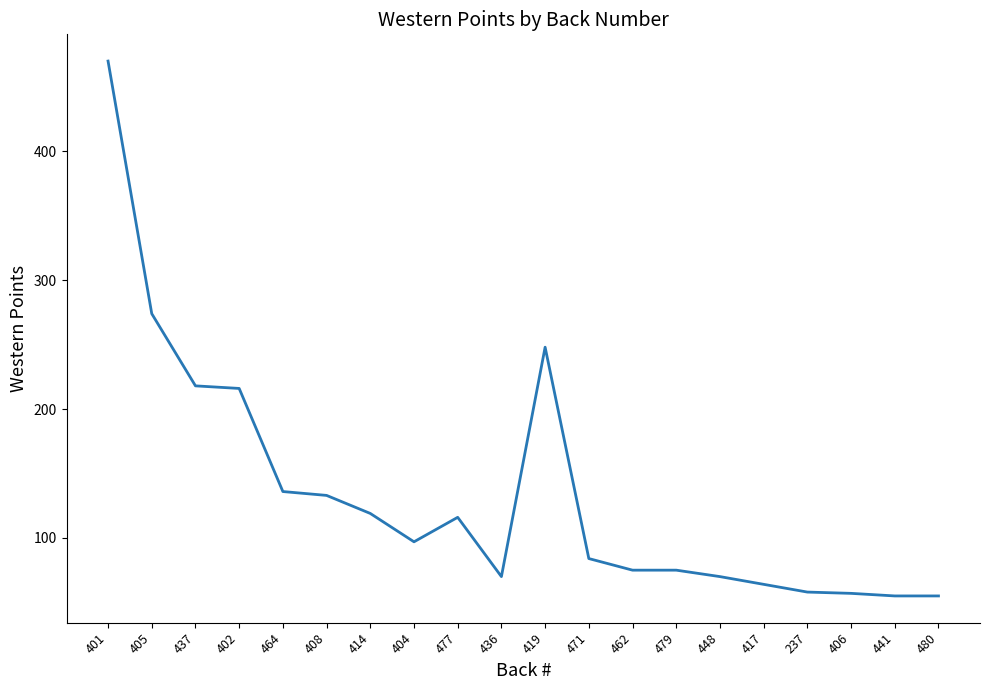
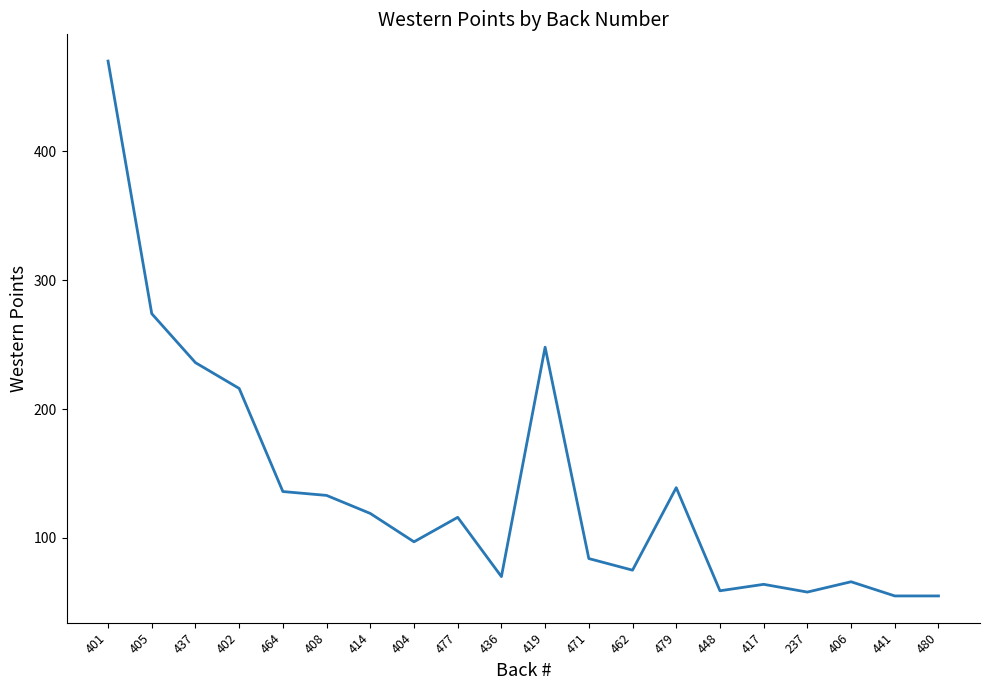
  {
    "401": 470,
    "405": 274,
-   "437": 218,
+   "437": 236,
    "402": 216,
    "464": 136,
    "408": 133,
    "414": 119,
    "404": 97,
    "477": 116,
    "436": 70,
    "419": 248,
    "471": 84,
    "462": 75,
-   "479": 75,
-   "448": 70,
+   "479": 139,
+   "448": 59,
    "417": 64,
    "237": 58,
-   "406": 57,
+   "406": 66,
    "441": 55,
    "480": 55
  }
